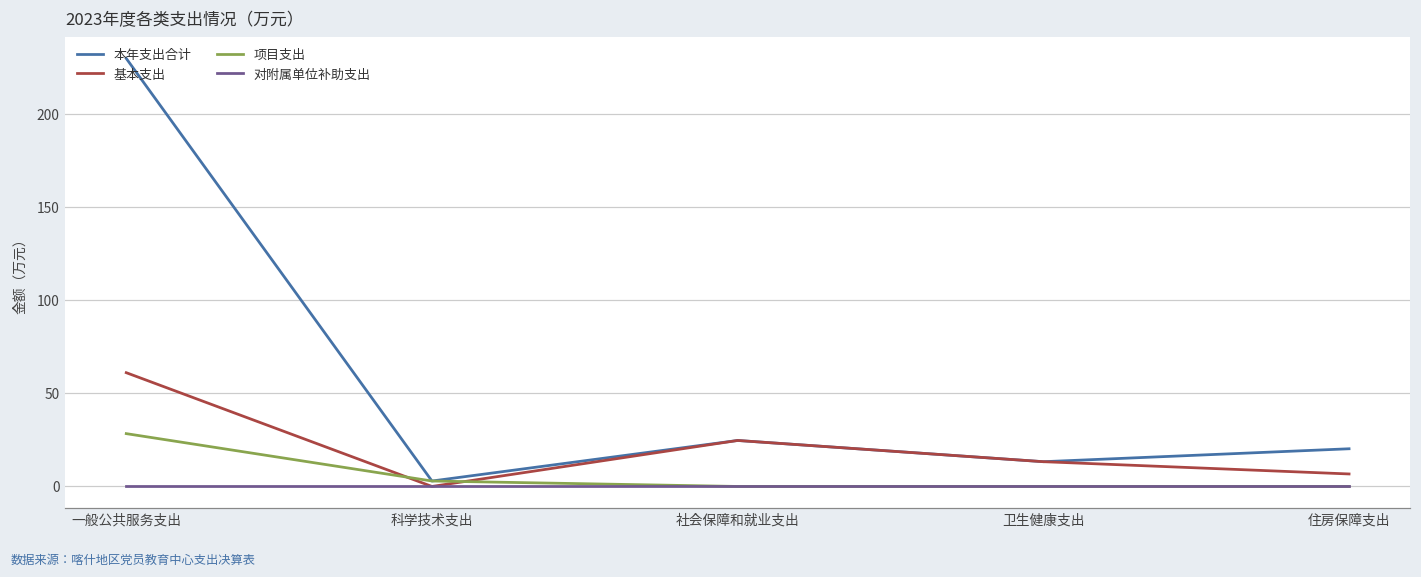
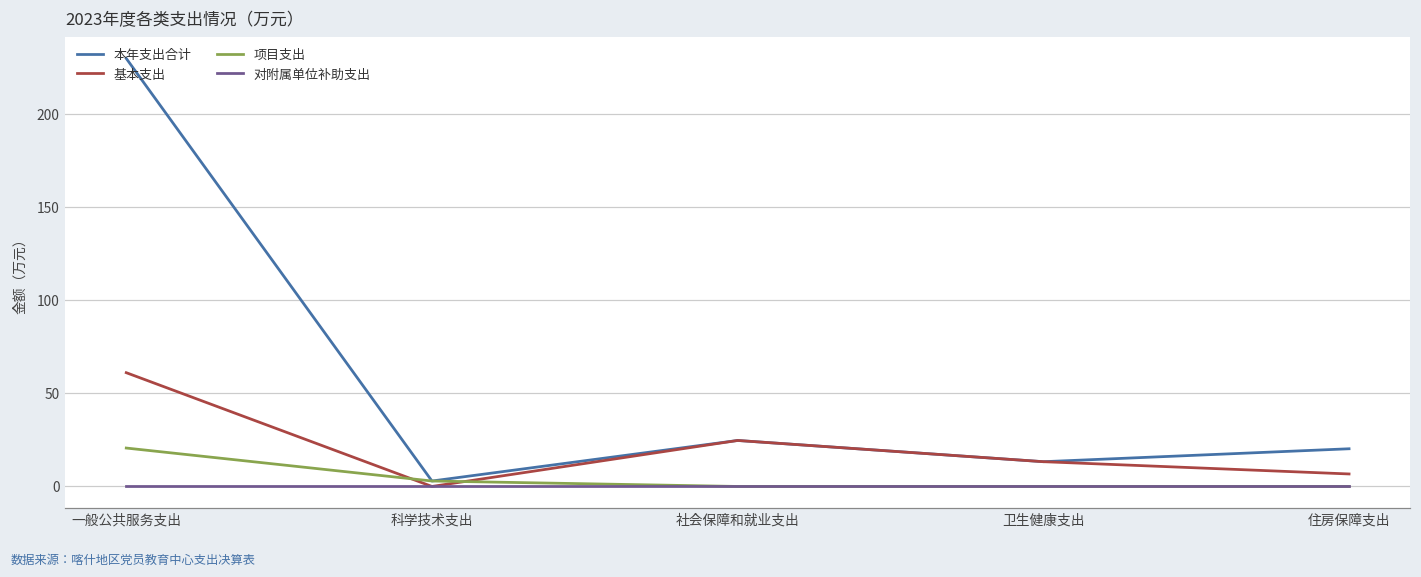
  {
    "基本支出": {
      "一般公共服务支出": 61,
      "住房保障支出": 7
    },
    "项目支出": {
-     "一般公共服务支出": 28
+     "一般公共服务支出": 21
    }
  }
